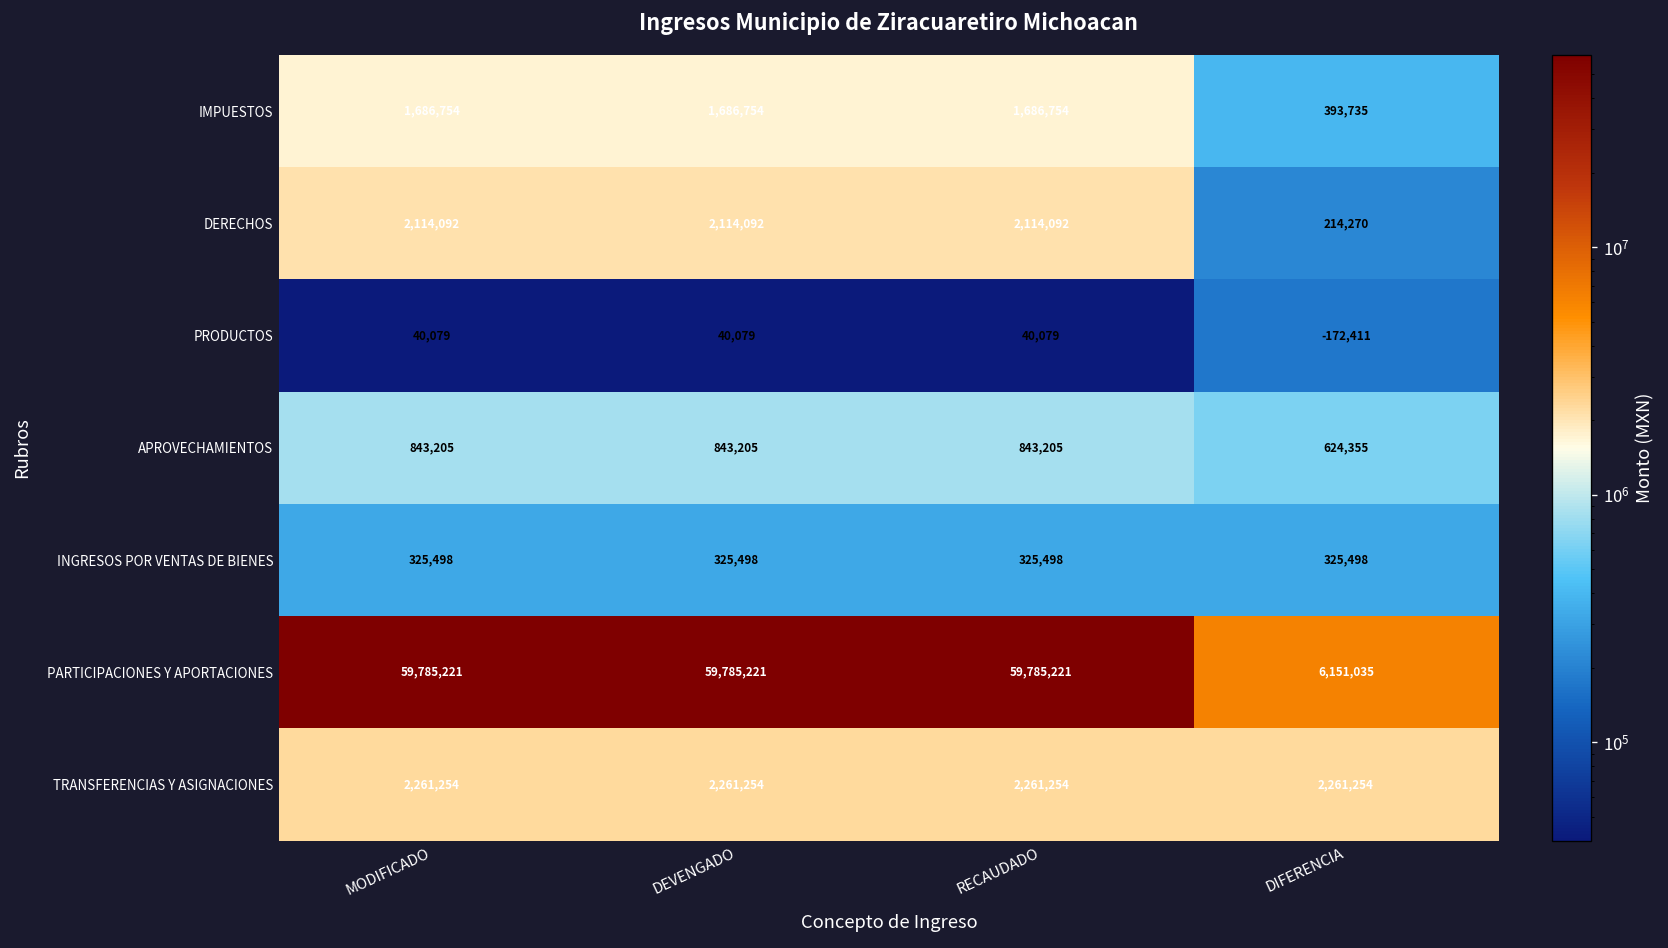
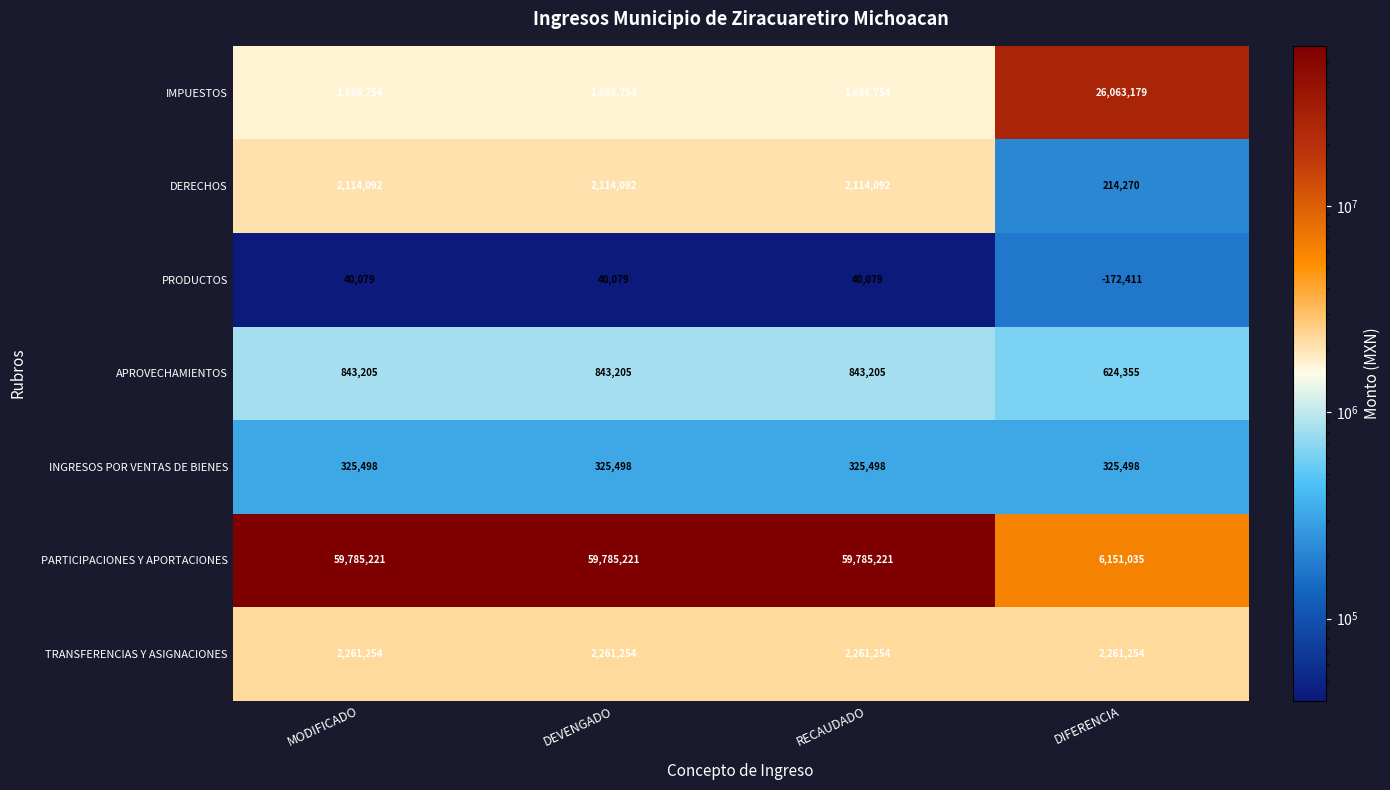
  {
    "IMPUESTOS": {
-     "DIFERENCIA": "393,735"
+     "DIFERENCIA": "26,063,179"
    },
    "DERECHOS": {
      "MODIFICADO": "2,114,092",
      "DEVENGADO": "2,114,092",
      "RECAUDADO": "2,114,092",
      "DIFERENCIA": "214,270"
    },
    "PRODUCTOS": {
      "MODIFICADO": "40,079",
      "DEVENGADO": "40,079",
      "RECAUDADO": "40,079",
      "DIFERENCIA": "-172,411"
    },
    "APROVECHAMIENTOS": {
      "MODIFICADO": "843,205",
      "DEVENGADO": "843,205",
      "RECAUDADO": "843,205",
      "DIFERENCIA": "624,355"
    },
    "INGRESOS POR VENTAS DE BIENES": {
      "MODIFICADO": "325,498",
      "DEVENGADO": "325,498",
      "RECAUDADO": "325,498",
      "DIFERENCIA": "325,498"
    },
    "PARTICIPACIONES Y APORTACIONES": {
      "MODIFICADO": "59,785,221",
      "DEVENGADO": "59,785,221",
      "RECAUDADO": "59,785,221",
      "DIFERENCIA": "6,151,035"
    },
    "TRANSFERENCIAS Y ASIGNACIONES": {
      "MODIFICADO": "2,261,254",
      "DEVENGADO": "2,261,254",
      "RECAUDADO": "2,261,254",
      "DIFERENCIA": "2,261,254"
    }
  }
